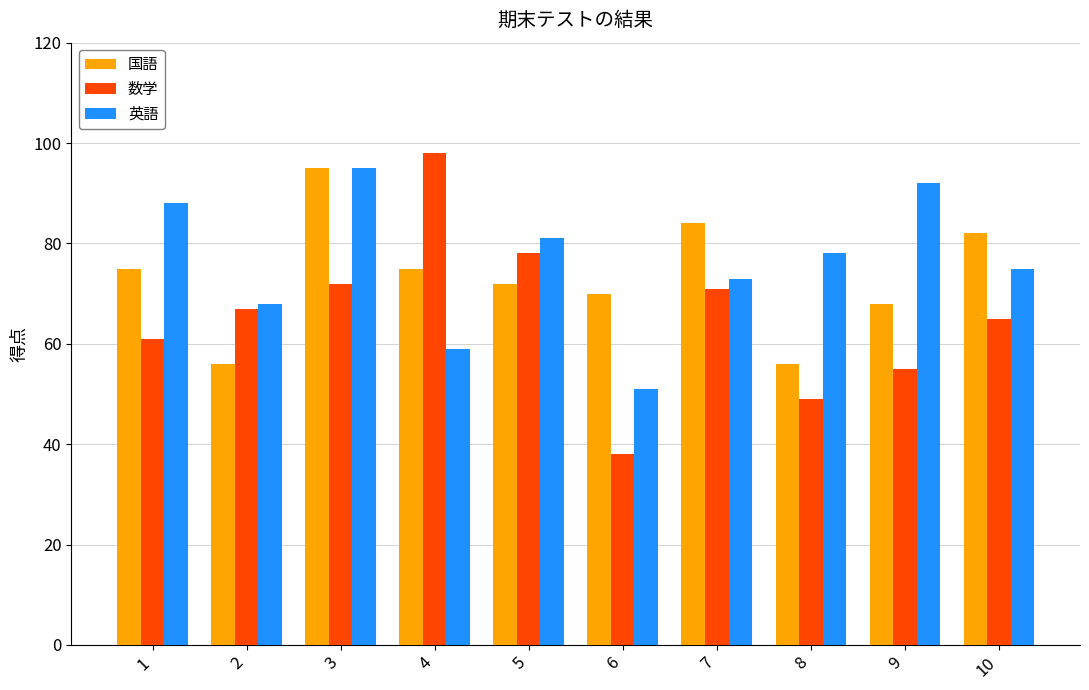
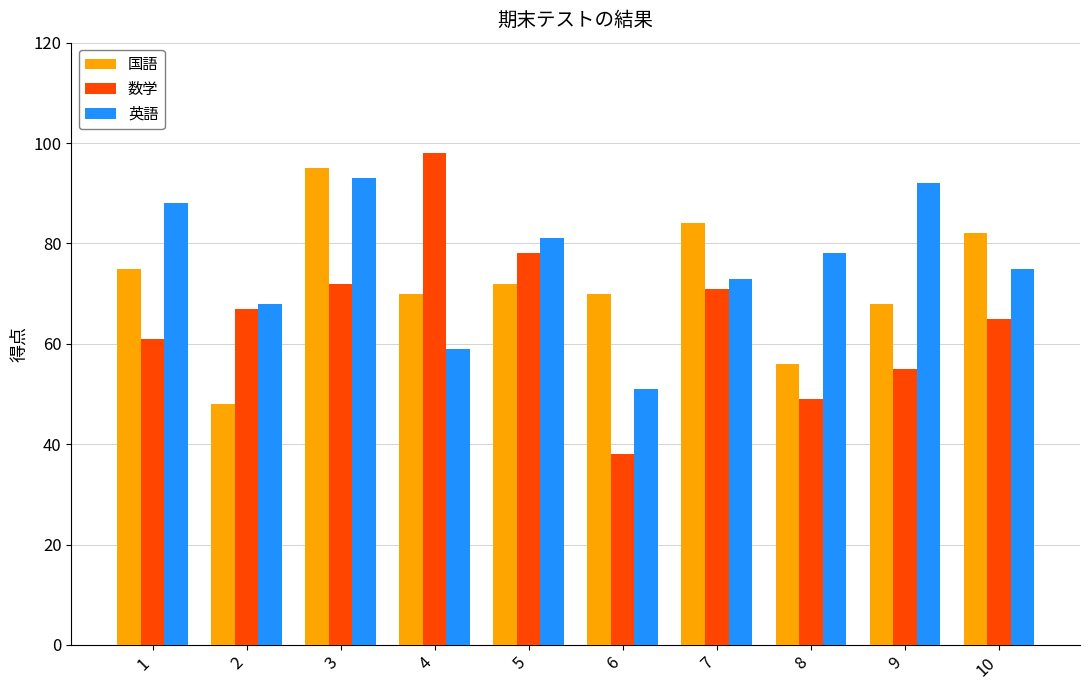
  {
    "国語": {
      "1": 75,
-     "2": 56,
+     "2": 48,
      "3": 95,
-     "4": 75,
+     "4": 70,
      "5": 72,
      "6": 70,
      "7": 84,
      "8": 56,
      "9": 68,
      "10": 82
    },
    "数学": {
      "1": 61,
      "2": 67,
      "3": 72,
      "4": 98,
      "5": 78,
      "6": 38,
      "7": 71,
      "8": 49,
      "9": 55,
      "10": 65
    },
    "英語": {
      "1": 88,
      "2": 68,
-     "3": 95,
+     "3": 93,
      "4": 59,
      "5": 81,
      "6": 51,
      "7": 73,
      "8": 78,
      "9": 92,
      "10": 75
    }
  }
